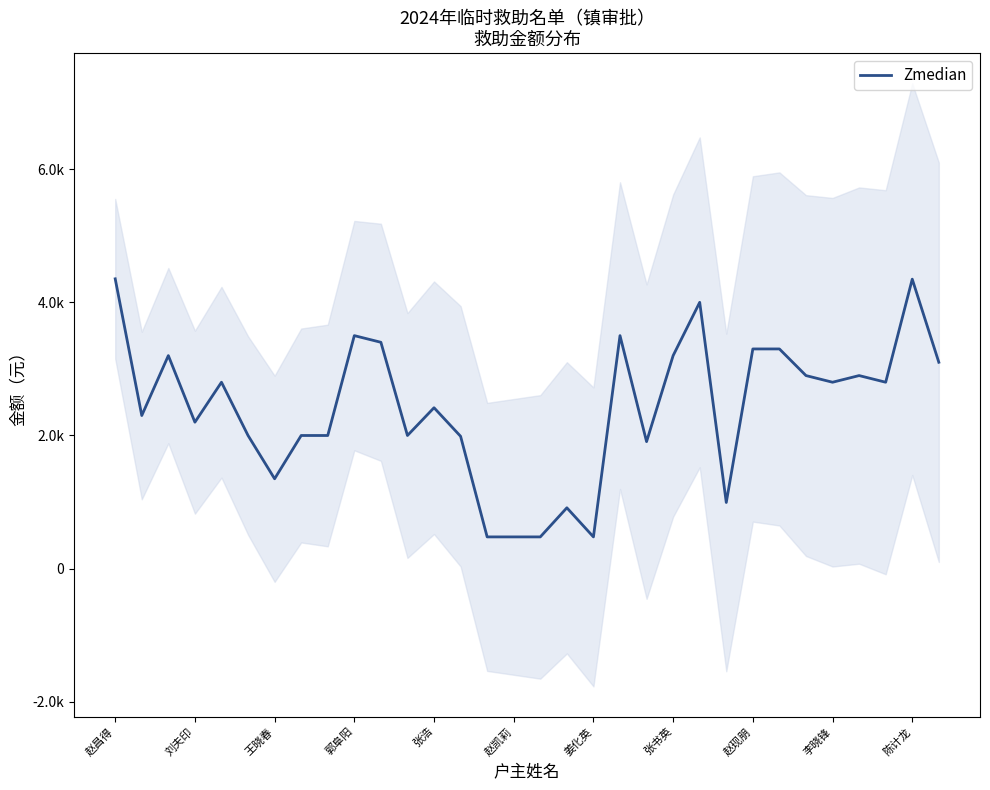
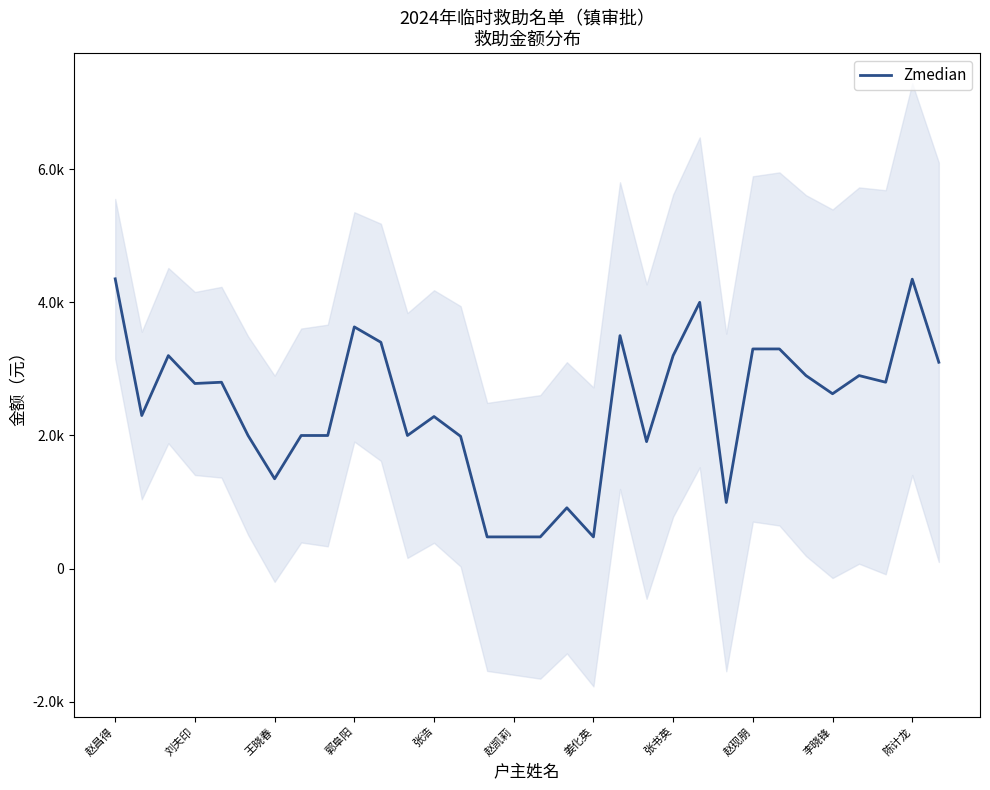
  {
    "Zmedian": {
      "赵昌得": 4400,
-     "刘夫印": 2200,
+     "刘夫印": 2800,
      "王晓春": 1400,
-     "郭阜阳": 3500,
-     "张浩": 2400,
+     "郭阜阳": 3600,
+     "张浩": 2300,
      "赵凯莉": 500,
      "姜化英": 500,
      "张书英": 3200,
      "赵现朋": 3300,
-     "李晓锋": 2800,
+     "李晓锋": 2600,
      "陈计龙": 4300
    }
  }
